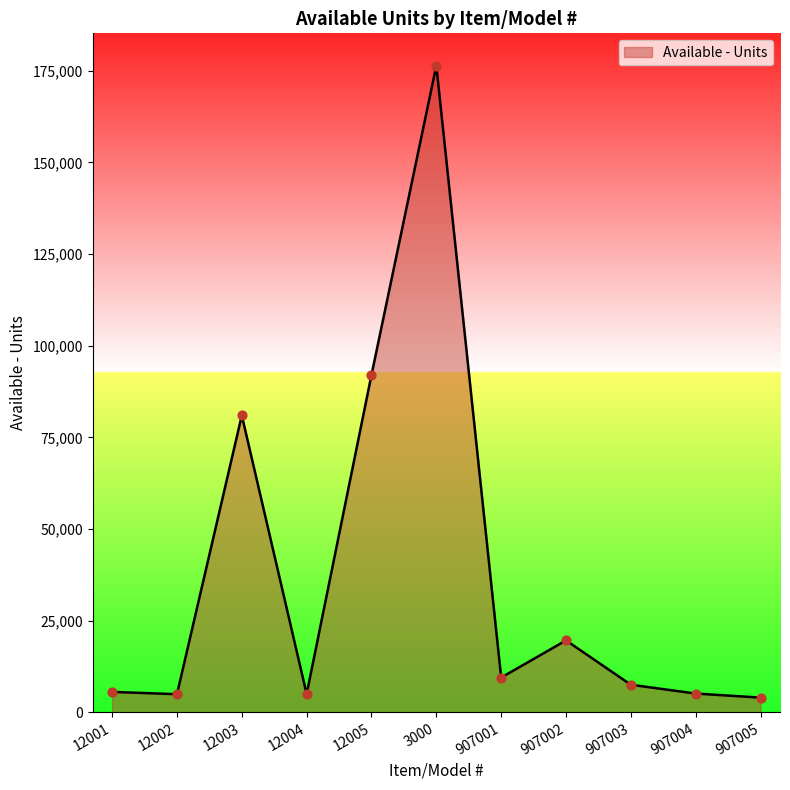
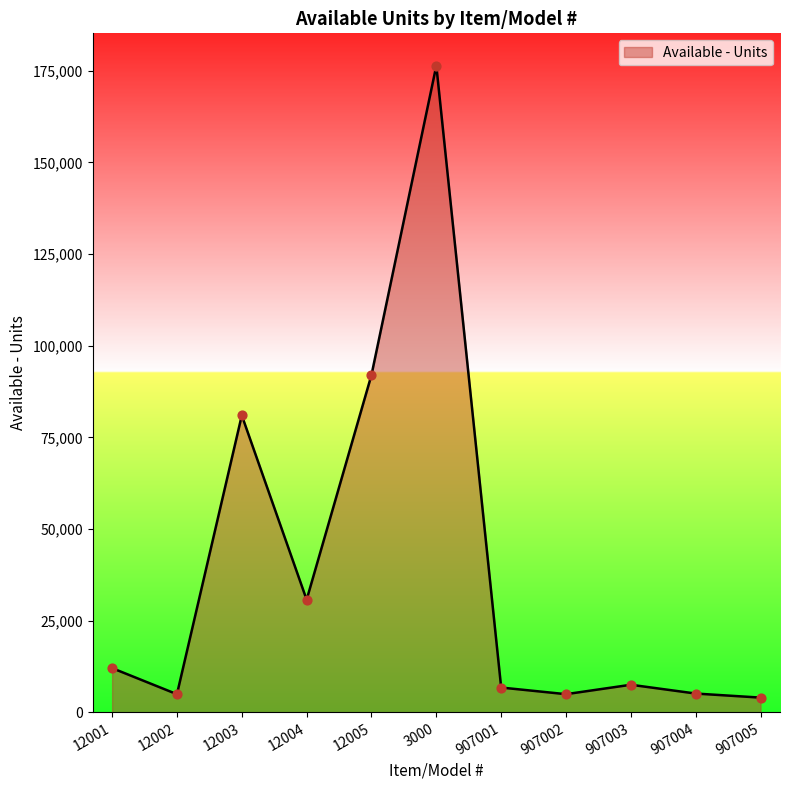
  {
-   "12001": "6,000",
+   "12001": "12,000",
    "12002": "5,000",
    "12003": "81,000",
-   "12004": "5,000",
+   "12004": "31,000",
    "12005": "92,000",
    "3000": "176,000",
-   "907001": "10,000",
-   "907002": "20,000",
+   "907001": "7,000",
+   "907002": "5,000",
    "907003": "8,000",
    "907004": "5,000",
    "907005": "4,000"
  }
